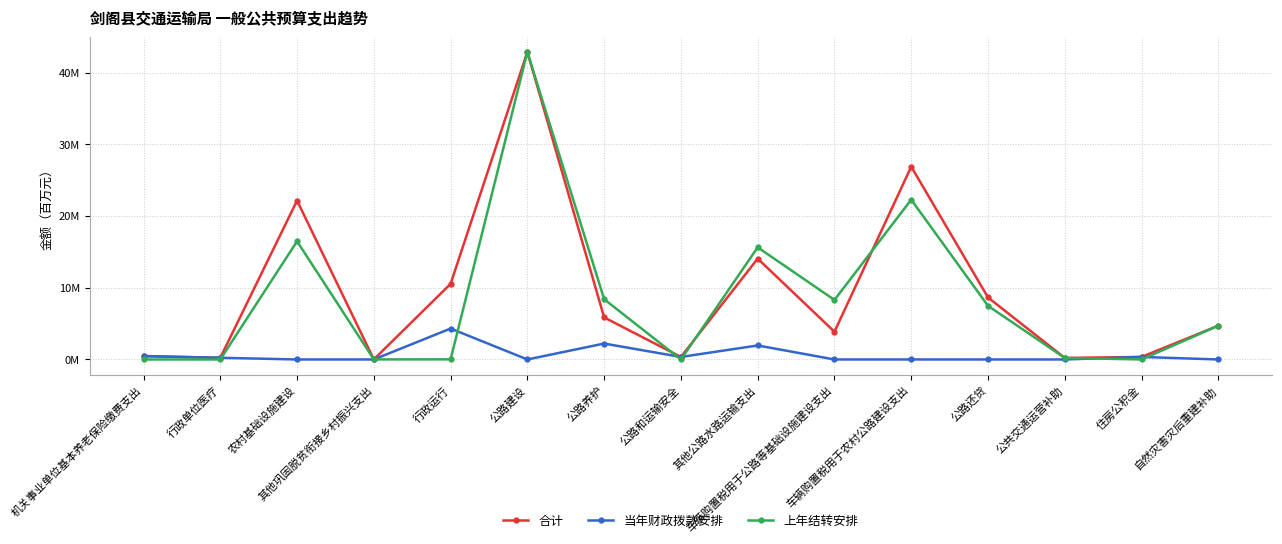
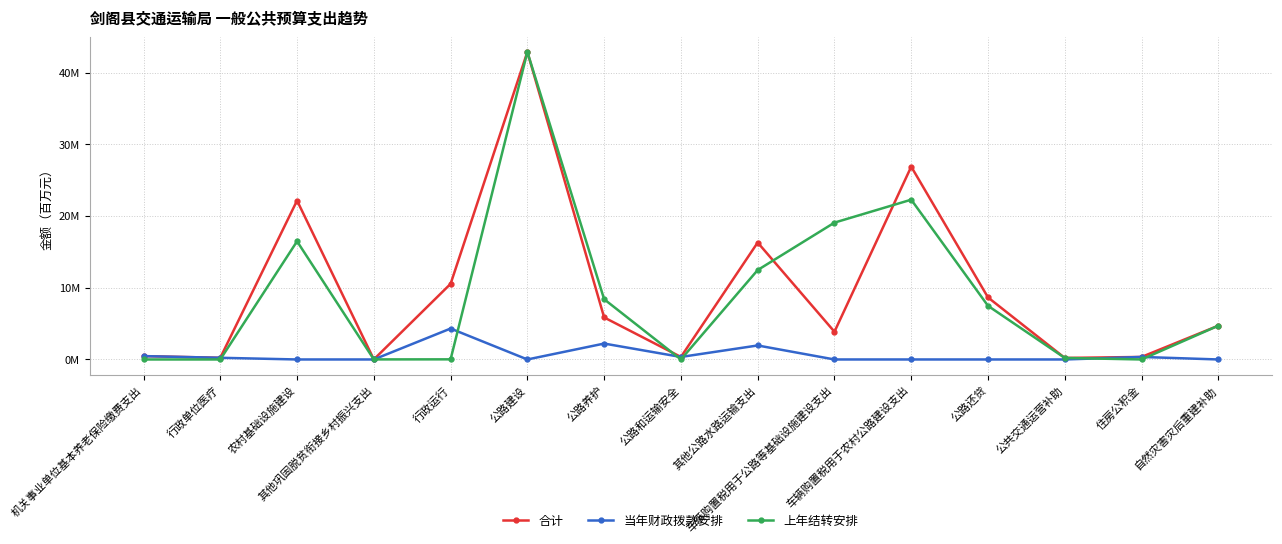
  {
    "合计": {
      "农村基础设施建设": 22000000,
      "行政运行": 11000000,
      "公路养护": 6000000,
-     "其他公路水路运输支出": 14000000,
+     "其他公路水路运输支出": 16000000,
      "车辆购置税用于公路等基础设施建设支出": 4000000,
      "车辆购置税用于农村公路建设支出": 27000000,
      "公路还贷": 9000000
    },
    "当年财政拨款安排": {
      "农村基础设施建设": 0,
      "行政运行": 4000000,
      "公路建设": 0,
      "公路养护": 2000000,
      "其他公路水路运输支出": 2000000,
      "车辆购置税用于公路等基础设施建设支出": 0,
      "车辆购置税用于农村公路建设支出": 0,
      "公路还贷": 0,
      "自然灾害灾后重建补助": 0
    },
    "上年结转安排": {
      "机关事业单位基本养老保险缴费支出": 0,
      "农村基础设施建设": 16000000,
      "行政运行": 0,
      "公路养护": 8000000,
-     "其他公路水路运输支出": 16000000,
-     "车辆购置税用于公路等基础设施建设支出": 8000000,
+     "其他公路水路运输支出": 12000000,
+     "车辆购置税用于公路等基础设施建设支出": 19000000,
      "车辆购置税用于农村公路建设支出": 22000000,
      "公路还贷": 7000000
    }
  }
